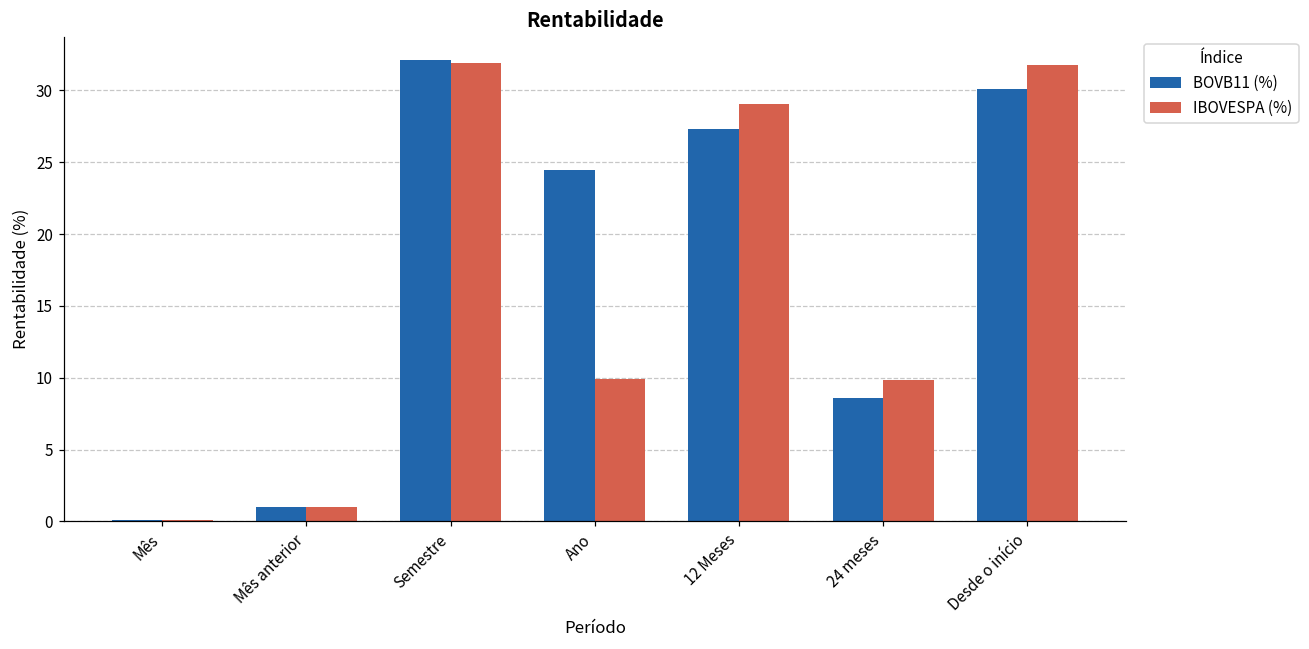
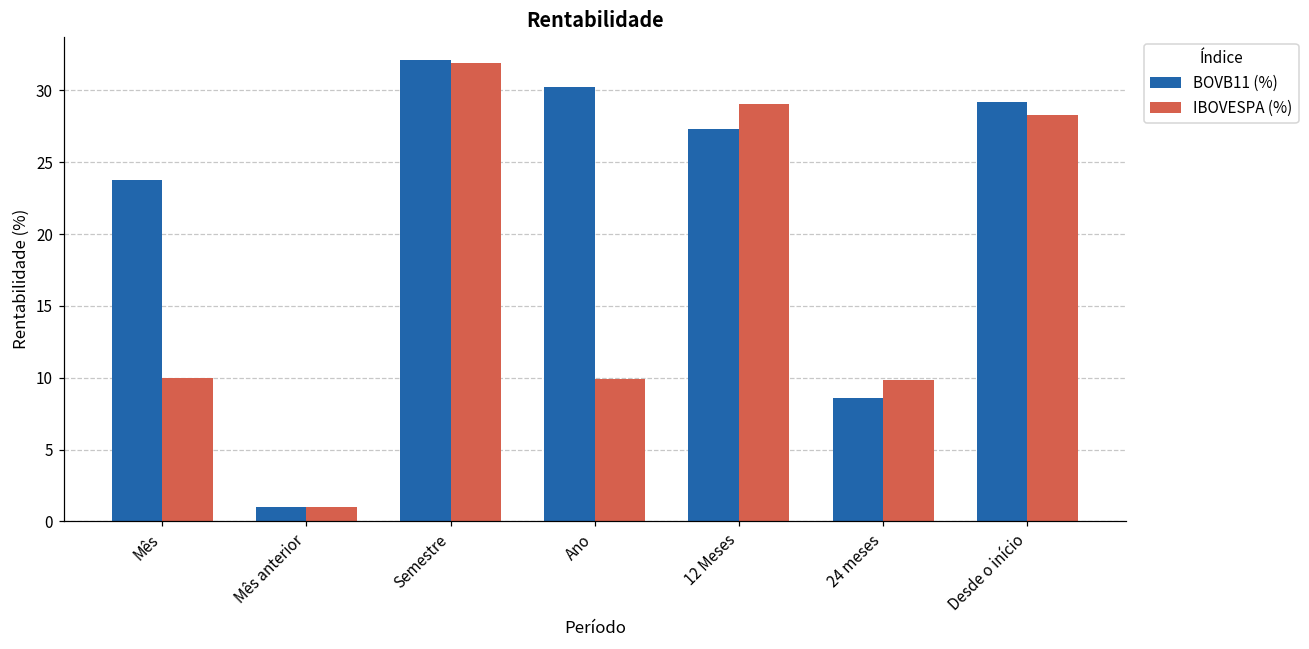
  {
    "BOVB11 (%)": {
-     "Mês": 0.1,
+     "Mês": 23.8,
      "Mês anterior": 1.0,
      "Semestre": 32.1,
-     "Ano": 24.4,
+     "Ano": 30.2,
      "12 Meses": 27.3,
      "24 meses": 8.6,
-     "Desde o início": 30.1
+     "Desde o início": 29.2
    },
    "IBOVESPA (%)": {
-     "Mês": 0.1,
+     "Mês": 10.0,
      "Mês anterior": 1.0,
      "Semestre": 31.9,
      "Ano": 9.9,
      "12 Meses": 29.0,
      "24 meses": 9.9,
-     "Desde o início": 31.8
+     "Desde o início": 28.3
    }
  }
